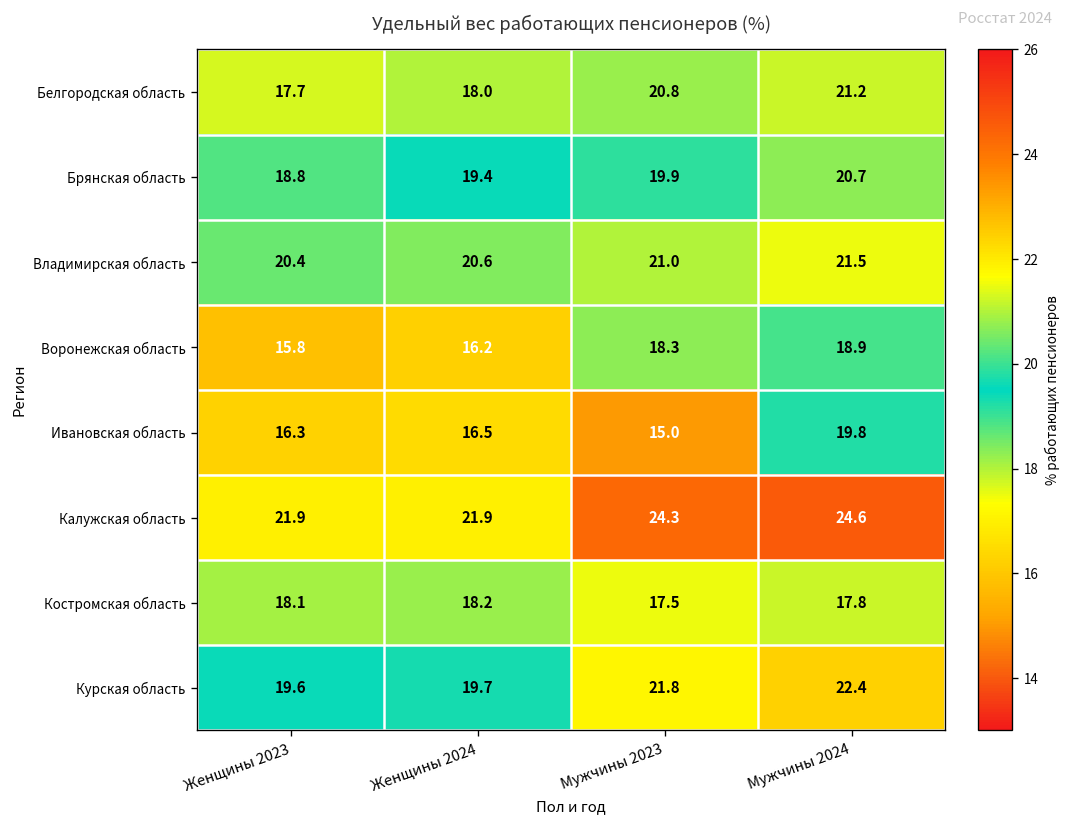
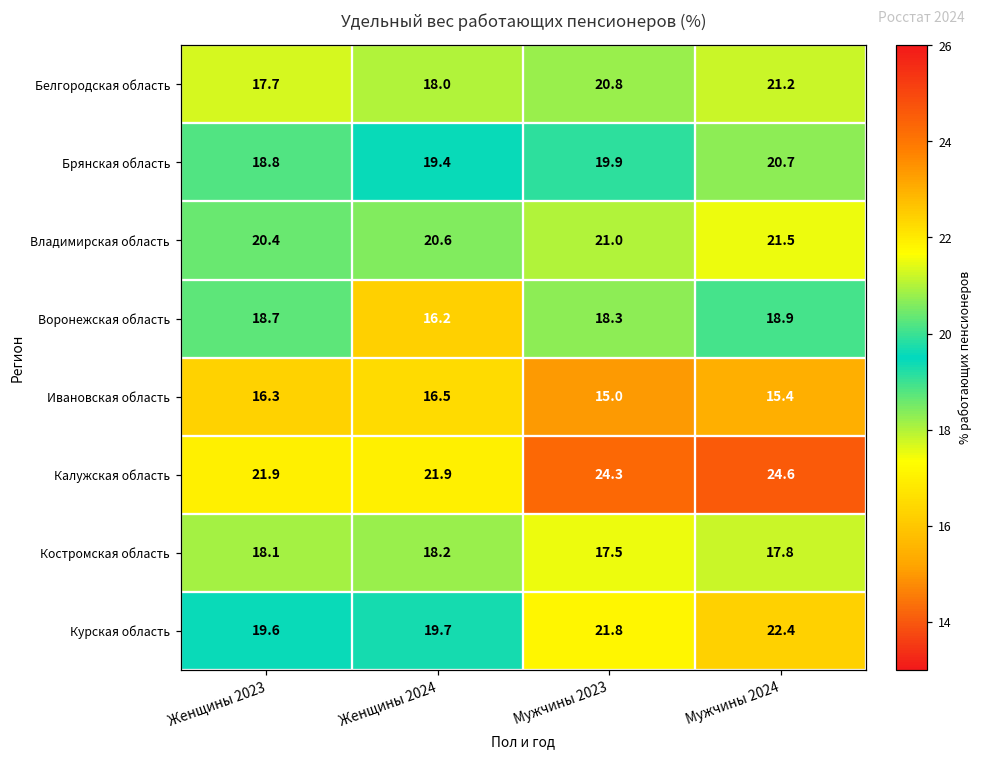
  {
    "Белгородская область": {
      "Женщины 2023": 17.7,
      "Женщины 2024": 18.0,
      "Мужчины 2023": 20.8,
      "Мужчины 2024": 21.2
    },
    "Брянская область": {
      "Женщины 2023": 18.8,
      "Женщины 2024": 19.4,
      "Мужчины 2023": 19.9,
      "Мужчины 2024": 20.7
    },
    "Владимирская область": {
      "Женщины 2023": 20.4,
      "Женщины 2024": 20.6,
      "Мужчины 2023": 21.0,
      "Мужчины 2024": 21.5
    },
    "Воронежская область": {
-     "Женщины 2023": 15.8,
+     "Женщины 2023": 18.7,
      "Женщины 2024": 16.2,
      "Мужчины 2023": 18.3,
      "Мужчины 2024": 18.9
    },
    "Ивановская область": {
      "Женщины 2023": 16.3,
      "Женщины 2024": 16.5,
      "Мужчины 2023": 15.0,
-     "Мужчины 2024": 19.8
+     "Мужчины 2024": 15.4
    },
    "Калужская область": {
      "Женщины 2023": 21.9,
      "Женщины 2024": 21.9,
      "Мужчины 2023": 24.3,
      "Мужчины 2024": 24.6
    },
    "Костромская область": {
      "Женщины 2023": 18.1,
      "Женщины 2024": 18.2,
      "Мужчины 2023": 17.5,
      "Мужчины 2024": 17.8
    },
    "Курская область": {
      "Женщины 2023": 19.6,
      "Женщины 2024": 19.7,
      "Мужчины 2023": 21.8,
      "Мужчины 2024": 22.4
    }
  }
